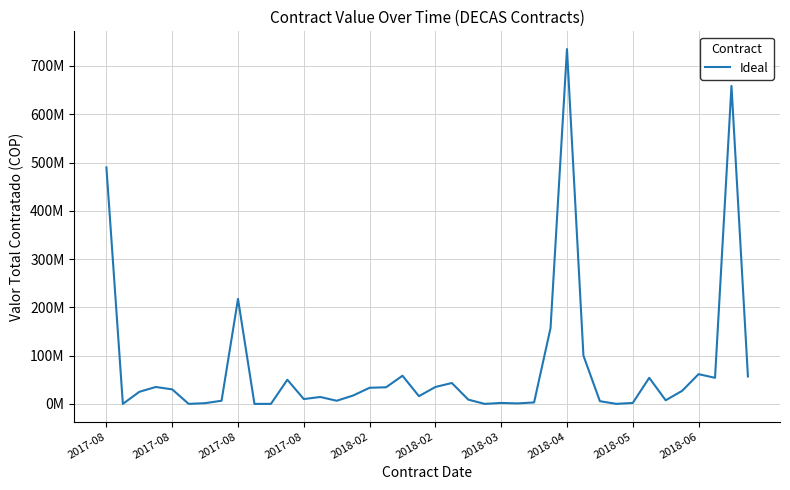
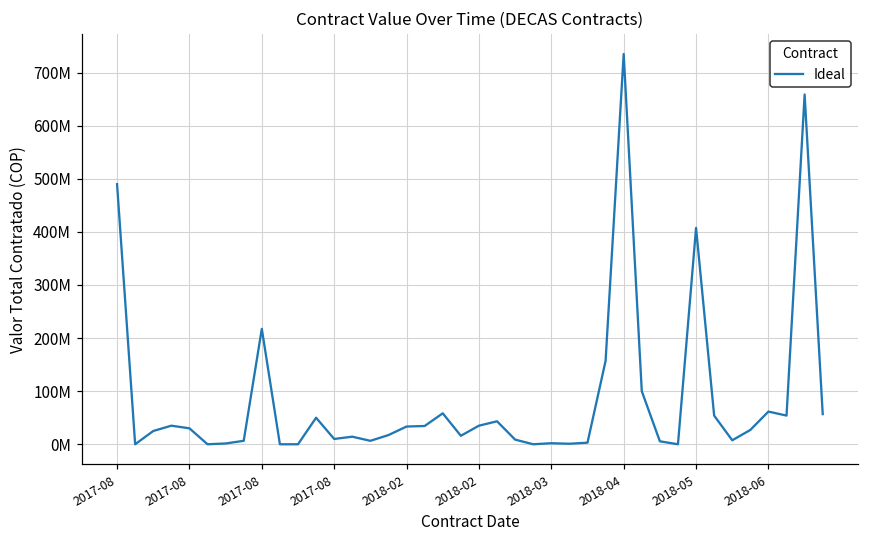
  {
    "2018-03": 0,
    "2018-04": 740000000,
-   "2018-05": 0,
+   "2018-05": 410000000,
    "2018-06": 60000000
  }
